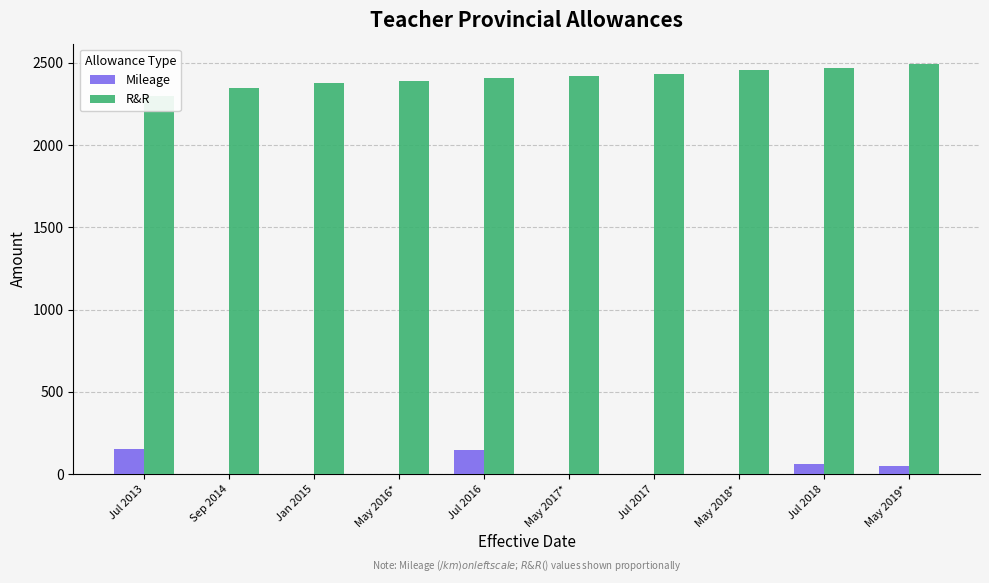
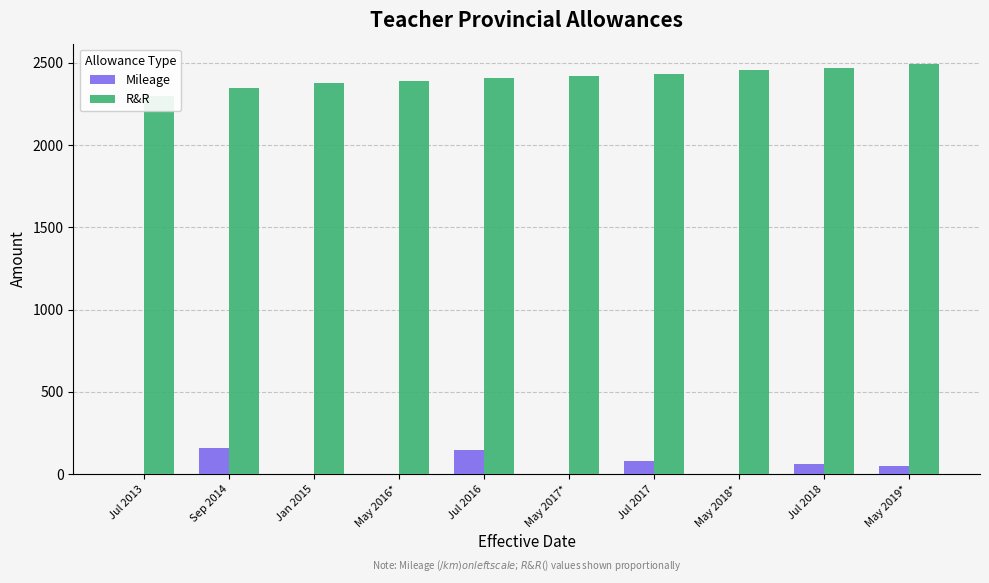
  {
    "Mileage": {
-     "Jul 2013": 160,
-     "Sep 2014": 0,
+     "Jul 2013": 0,
+     "Sep 2014": 160,
      "Jul 2016": 150,
-     "Jul 2017": 0,
+     "Jul 2017": 80,
      "Jul 2018": 60,
      "May 2019*": 50
    },
    "R&R": {
      "Sep 2014": 2350,
      "Jan 2015": 2380,
      "May 2016*": 2390,
      "Jul 2016": 2410,
      "May 2017*": 2420,
      "Jul 2017": 2430,
      "May 2018*": 2450,
      "Jul 2018": 2470,
      "May 2019*": 2490
    }
  }
